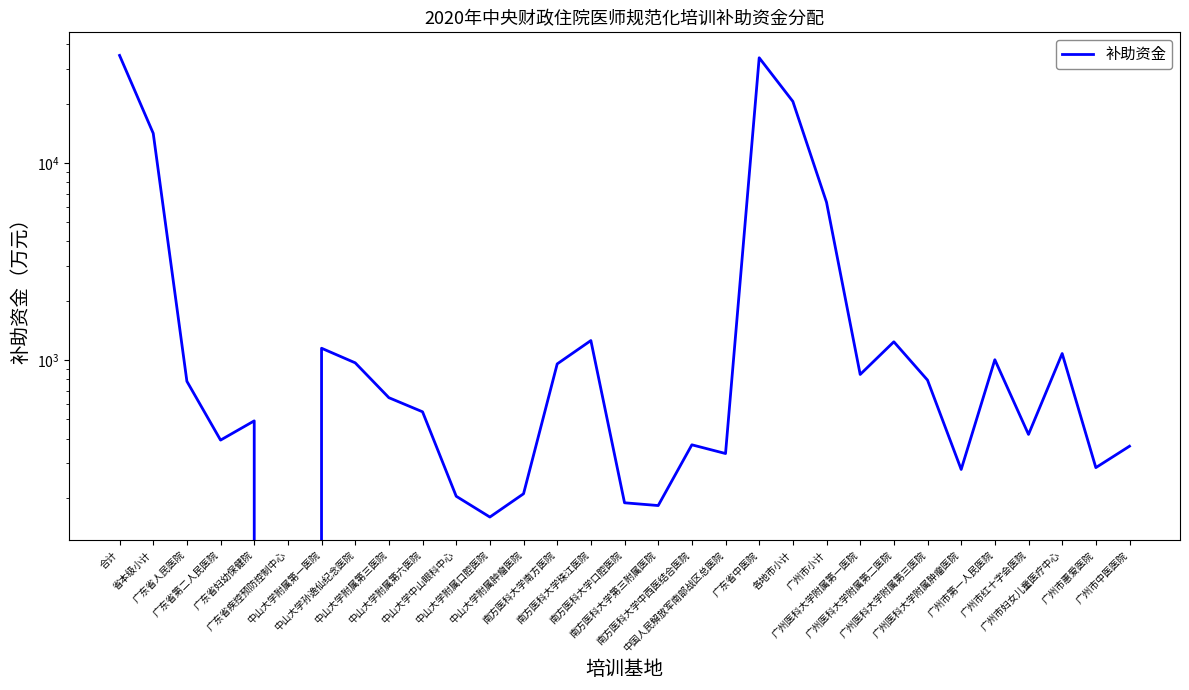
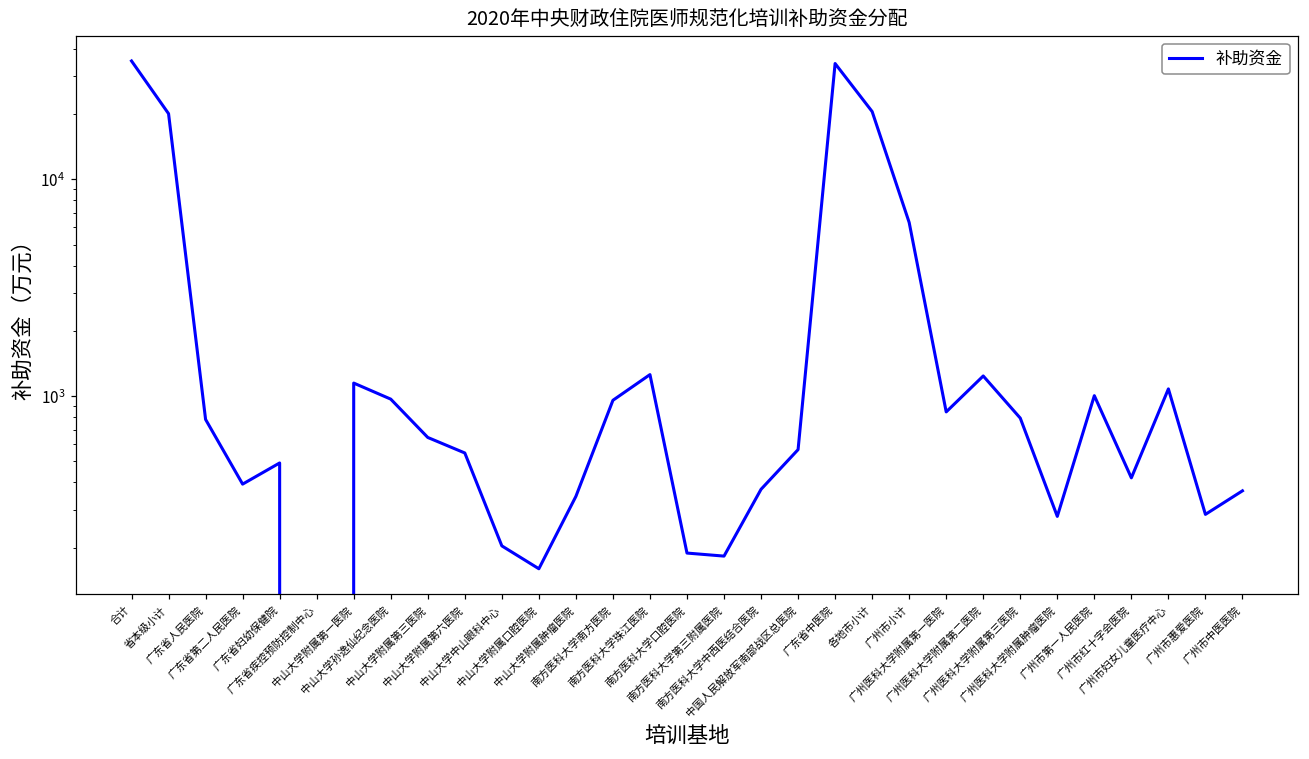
  {
    "合计": 35000,
-   "省本级小计": 14000,
+   "省本级小计": 20000,
    "广东省人民医院": 780,
    "广东省第二人民医院": 390,
    "广东省妇幼保健院": 490,
    "中山大学附属第一医院": 1100,
    "中山大学孙逸仙纪念医院": 1000,
    "中山大学附属第三医院": 650,
    "中山大学附属第六医院": 550,
    "中山大学中山眼科中心": 200,
    "中山大学附属口腔医院": 160,
-   "中山大学附属肿瘤医院": 210,
+   "中山大学附属肿瘤医院": 350,
    "南方医科大学南方医院": 1000,
    "南方医科大学珠江医院": 1300,
    "南方医科大学口腔医院": 190,
    "南方医科大学第三附属医院": 180,
    "南方医科大学中西医结合医院": 370,
-   "中国人民解放军南部战区总医院": 340,
+   "中国人民解放军南部战区总医院": 570,
    "广东省中医院": 34000,
    "各地市小计": 21000,
    "广州市小计": 6300,
    "广州医科大学附属第一医院": 850,
    "广州医科大学附属第二医院": 1200,
    "广州医科大学附属第三医院": 790,
    "广州医科大学附属肿瘤医院": 280,
    "广州市第一人民医院": 1000,
    "广州市红十字会医院": 420,
    "广州市妇女儿童医疗中心": 1100,
    "广州市惠爱医院": 290,
    "广州市中医医院": 370
  }
